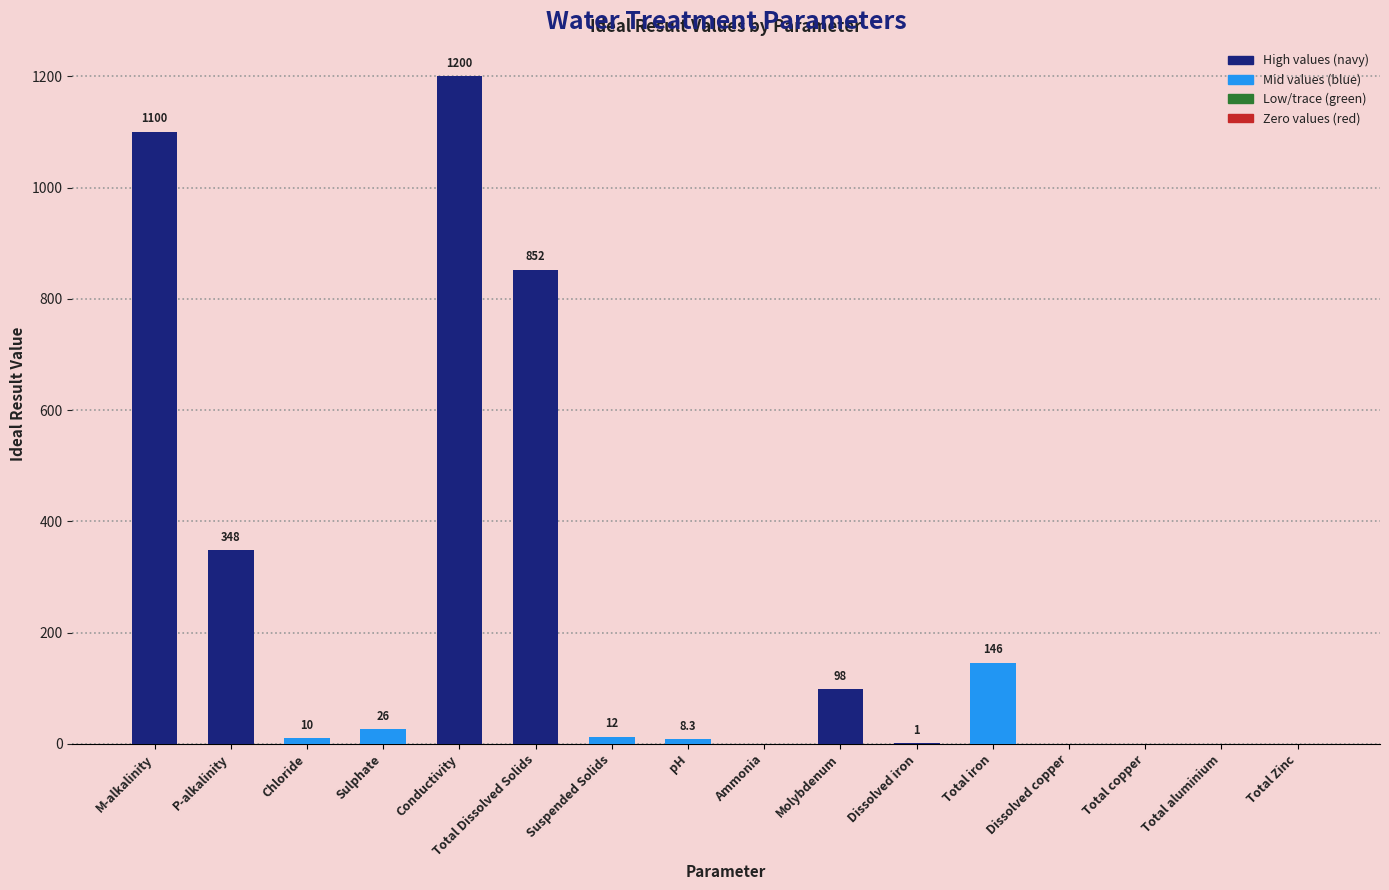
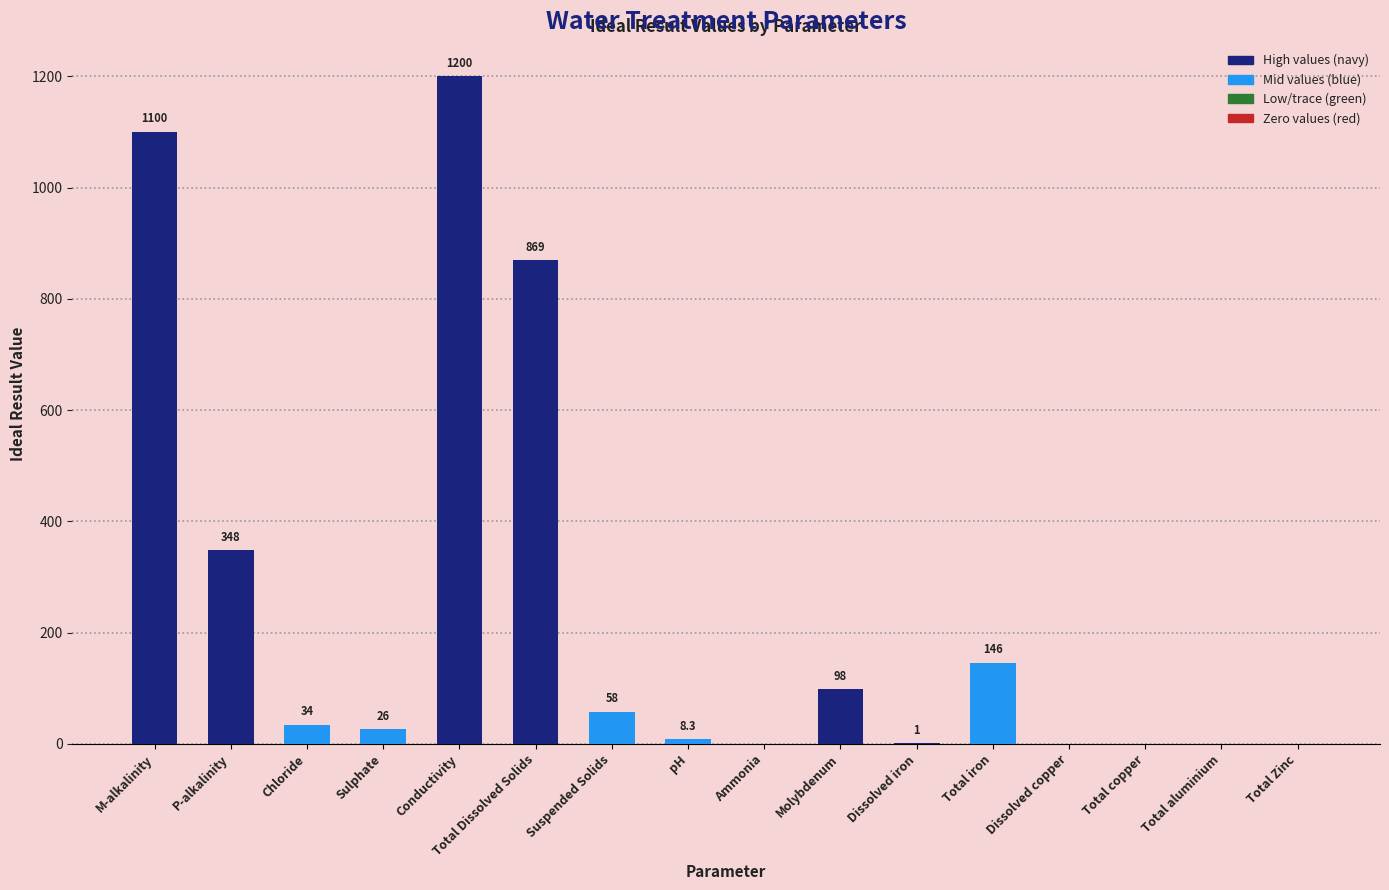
  {
    "M-alkalinity": 1100,
    "P-alkalinity": 348,
-   "Chloride": 10,
+   "Chloride": 34,
    "Sulphate": 26,
    "Conductivity": 1200,
-   "Total Dissolved Solids": 852,
-   "Suspended Solids": 12,
+   "Total Dissolved Solids": 869,
+   "Suspended Solids": 58,
    "pH": 8.3,
    "Molybdenum": 98,
    "Dissolved iron": 1,
    "Total iron": 146
  }
